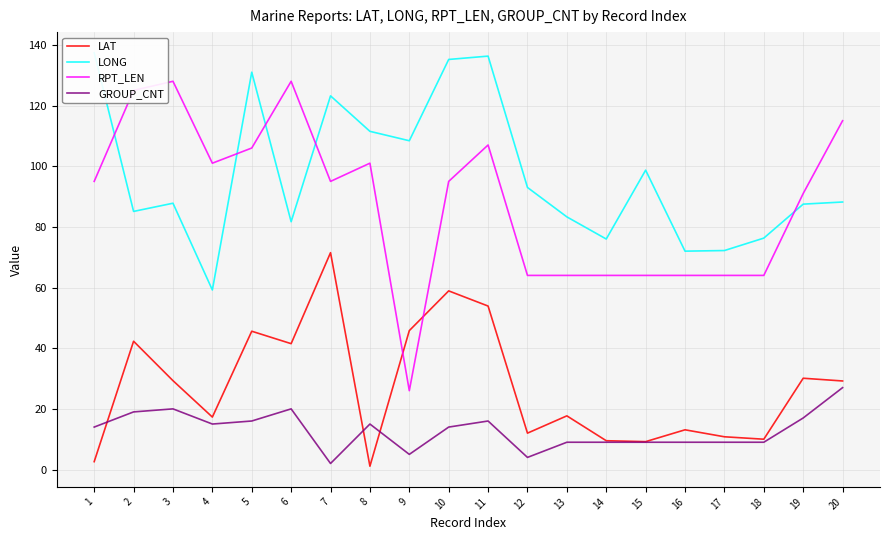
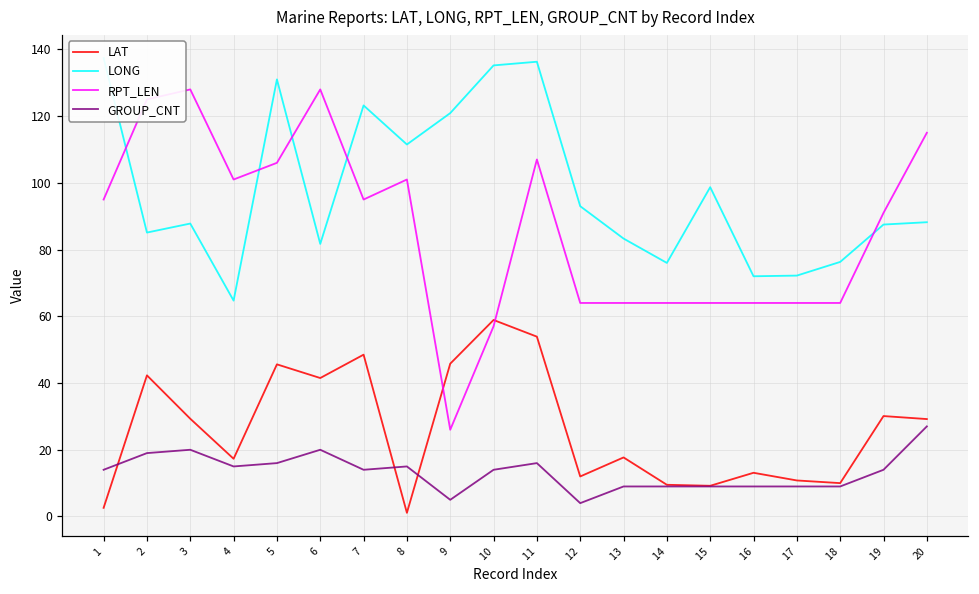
  {
    "LAT": {
      "1": 3,
      "2": 42,
      "3": 29,
      "4": 17,
      "5": 46,
      "6": 42,
-     "7": 72,
+     "7": 49,
      "8": 1,
      "9": 46,
      "10": 59,
      "11": 54,
      "12": 12,
      "13": 18,
      "16": 13,
      "17": 11,
      "18": 10,
      "19": 30,
      "20": 29
    },
    "LONG": {
      "2": 85,
      "3": 88,
-     "4": 59,
+     "4": 65,
      "5": 131,
      "6": 82,
      "7": 123,
      "8": 112,
-     "9": 108,
+     "9": 121,
      "10": 135,
      "11": 136,
      "12": 93,
      "13": 83,
      "14": 76,
      "15": 99,
      "16": 72,
      "17": 72,
      "18": 76,
      "19": 88,
      "20": 88
    },
    "RPT_LEN": {
      "1": 95,
      "3": 128,
      "4": 101,
      "5": 106,
      "6": 128,
      "7": 95,
      "8": 101,
      "9": 26,
-     "10": 95,
+     "10": 57,
      "11": 107,
      "12": 64,
      "13": 64,
      "14": 64,
      "15": 64,
      "16": 64,
      "17": 64,
      "18": 64,
      "19": 91,
      "20": 115
    },
    "GROUP_CNT": {
      "1": 14,
      "2": 19,
      "3": 20,
      "4": 15,
      "5": 16,
      "6": 20,
-     "7": 2,
+     "7": 14,
      "8": 15,
      "9": 5,
      "10": 14,
      "11": 16,
      "12": 4,
      "13": 9,
      "16": 9,
      "17": 9,
      "18": 9,
-     "19": 17,
+     "19": 14,
      "20": 27
    }
  }
